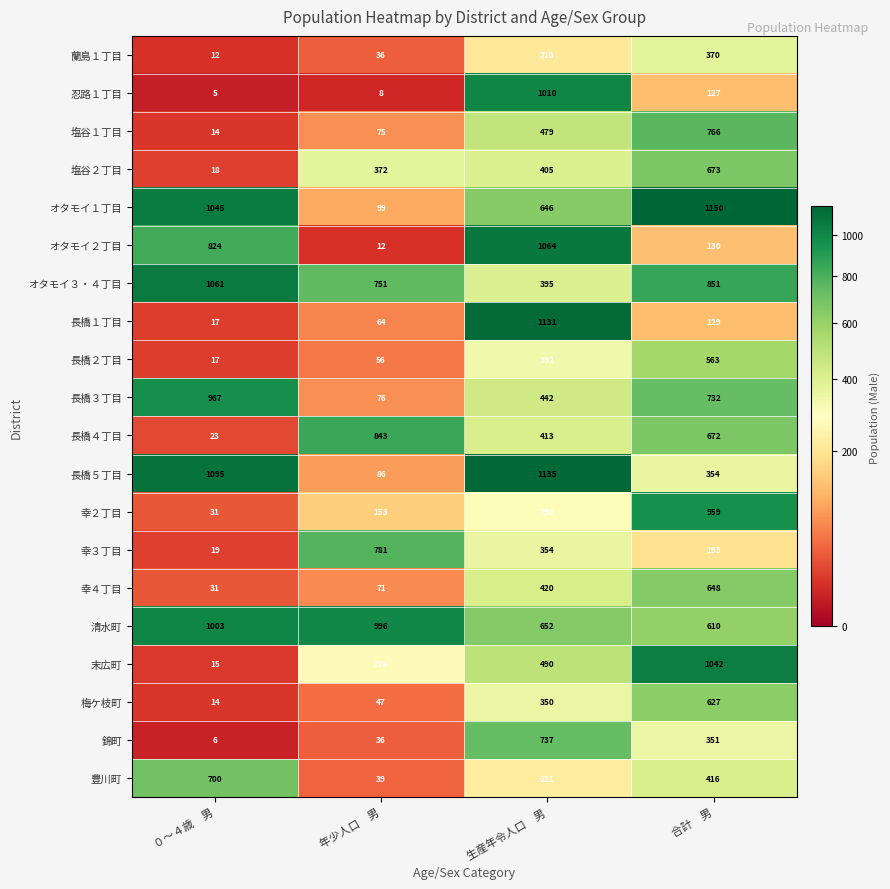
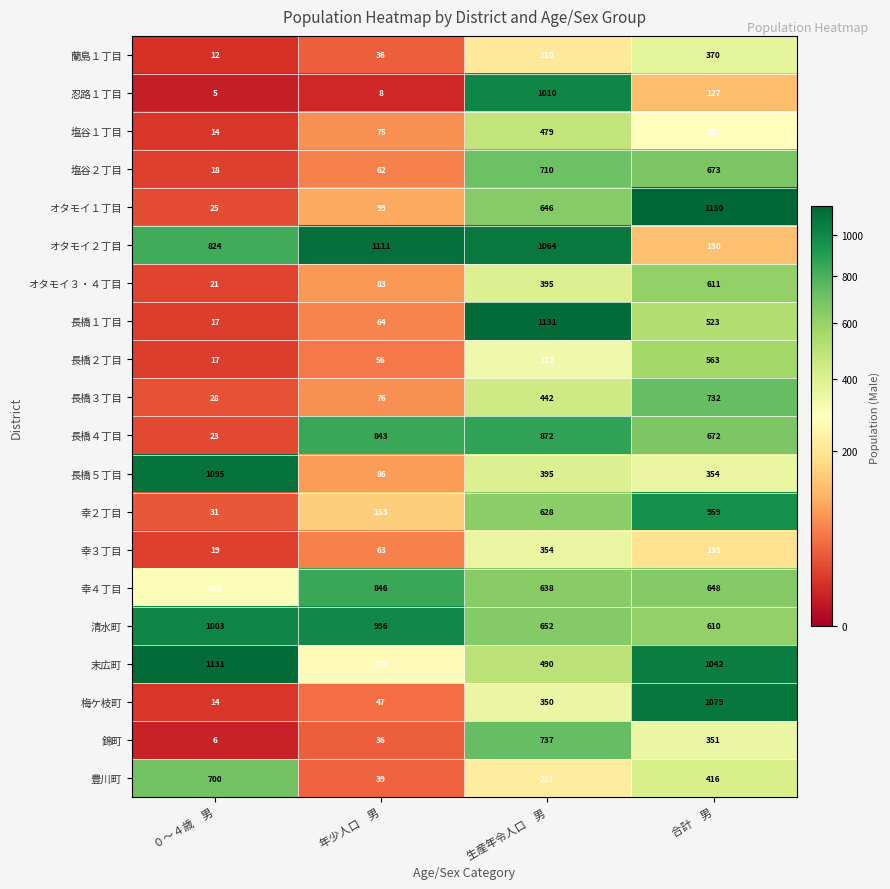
  {
    "蘭島１丁目": {
      "０～４歳 男": 12,
      "年少人口 男": 36,
      "生産年令人口 男": 210,
      "合計 男": 370
    },
    "忍路１丁目": {
      "０～４歳 男": 5,
      "年少人口 男": 8,
      "生産年令人口 男": 1010,
      "合計 男": 127
    },
    "塩谷１丁目": {
      "０～４歳 男": 14,
      "年少人口 男": 75,
      "生産年令人口 男": 479,
-     "合計 男": 766
+     "合計 男": 282
    },
    "塩谷２丁目": {
      "０～４歳 男": 18,
-     "年少人口 男": 372,
-     "生産年令人口 男": 405,
+     "年少人口 男": 62,
+     "生産年令人口 男": 710,
      "合計 男": 673
    },
    "オタモイ１丁目": {
-     "０～４歳 男": 1045,
+     "０～４歳 男": 25,
      "年少人口 男": 99,
      "生産年令人口 男": 646,
      "合計 男": 1150
    },
    "オタモイ２丁目": {
      "０～４歳 男": 824,
-     "年少人口 男": 12,
+     "年少人口 男": 1111,
      "生産年令人口 男": 1064,
      "合計 男": 130
    },
    "オタモイ３・４丁目": {
-     "０～４歳 男": 1061,
-     "年少人口 男": 751,
+     "０～４歳 男": 21,
+     "年少人口 男": 83,
      "生産年令人口 男": 395,
-     "合計 男": 851
+     "合計 男": 611
    },
    "長橋１丁目": {
      "０～４歳 男": 17,
      "年少人口 男": 64,
      "生産年令人口 男": 1131,
-     "合計 男": 129
+     "合計 男": 523
    },
    "長橋２丁目": {
      "０～４歳 男": 17,
      "年少人口 男": 56,
      "生産年令人口 男": 332,
      "合計 男": 563
    },
    "長橋３丁目": {
-     "０～４歳 男": 967,
+     "０～４歳 男": 28,
      "年少人口 男": 76,
      "生産年令人口 男": 442,
      "合計 男": 732
    },
    "長橋４丁目": {
      "０～４歳 男": 23,
      "年少人口 男": 843,
-     "生産年令人口 男": 413,
+     "生産年令人口 男": 872,
      "合計 男": 672
    },
    "長橋５丁目": {
      "０～４歳 男": 1095,
      "年少人口 男": 86,
-     "生産年令人口 男": 1135,
+     "生産年令人口 男": 395,
      "合計 男": 354
    },
    "幸２丁目": {
      "０～４歳 男": 31,
      "年少人口 男": 153,
-     "生産年令人口 男": 298,
+     "生産年令人口 男": 628,
      "合計 男": 959
    },
    "幸３丁目": {
      "０～４歳 男": 19,
-     "年少人口 男": 781,
+     "年少人口 男": 63,
      "生産年令人口 男": 354,
      "合計 男": 193
    },
    "幸４丁目": {
-     "０～４歳 男": 31,
-     "年少人口 男": 71,
-     "生産年令人口 男": 420,
+     "０～４歳 男": 301,
+     "年少人口 男": 846,
+     "生産年令人口 男": 638,
      "合計 男": 648
    },
    "清水町": {
      "０～４歳 男": 1003,
      "年少人口 男": 996,
      "生産年令人口 男": 652,
      "合計 男": 610
    },
    "末広町": {
-     "０～４歳 男": 15,
+     "０～４歳 男": 1131,
      "年少人口 男": 276,
      "生産年令人口 男": 490,
      "合計 男": 1042
    },
    "梅ケ枝町": {
      "０～４歳 男": 14,
      "年少人口 男": 47,
      "生産年令人口 男": 350,
-     "合計 男": 627
+     "合計 男": 1079
    },
    "錦町": {
      "０～４歳 男": 6,
      "年少人口 男": 36,
      "生産年令人口 男": 737,
      "合計 男": 351
    },
    "豊川町": {
      "０～４歳 男": 700,
      "年少人口 男": 39,
      "生産年令人口 男": 221,
      "合計 男": 416
    }
  }
